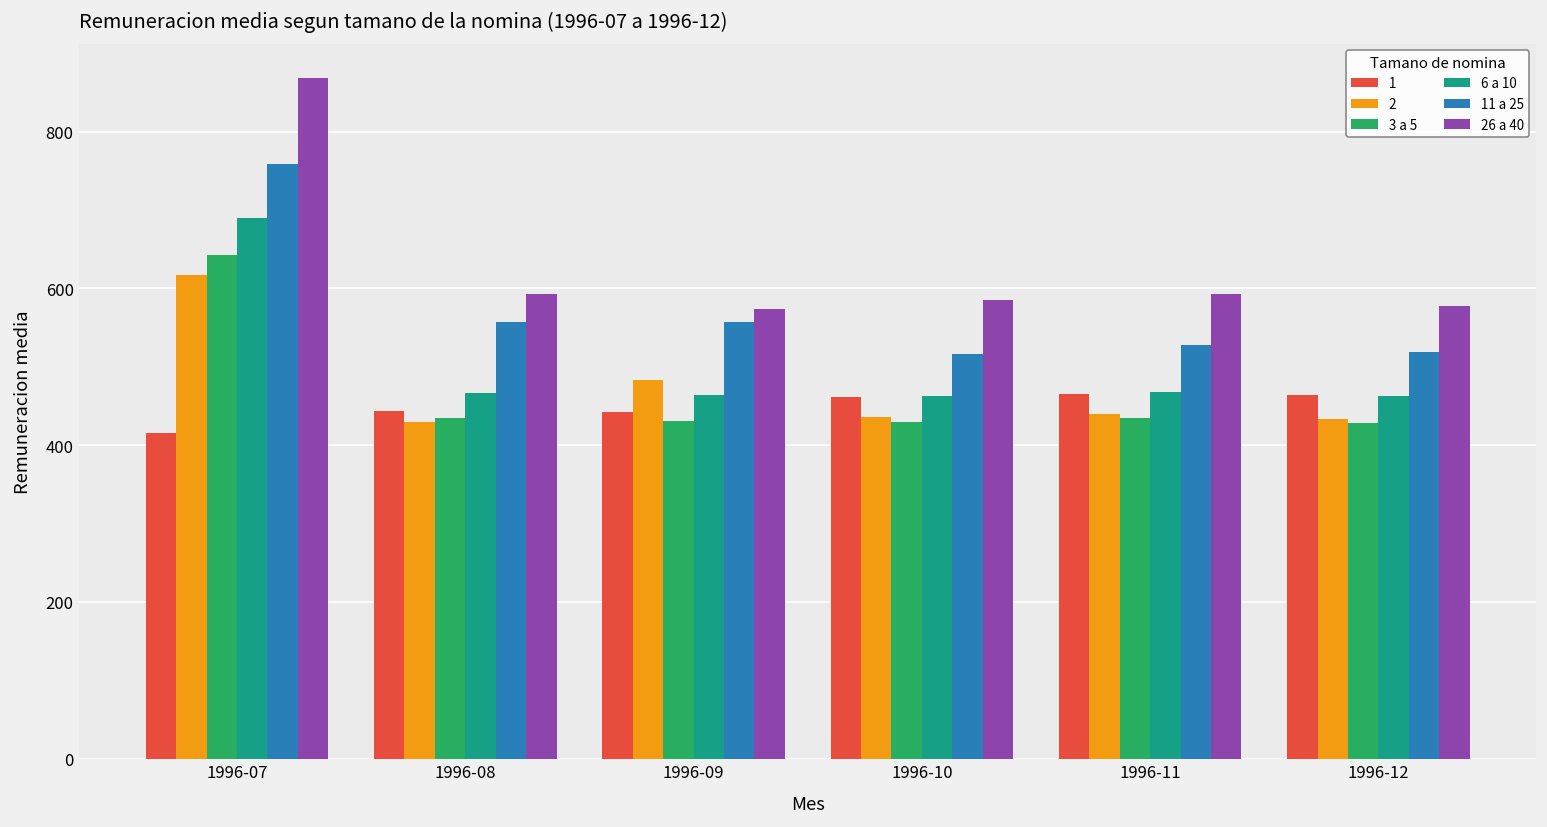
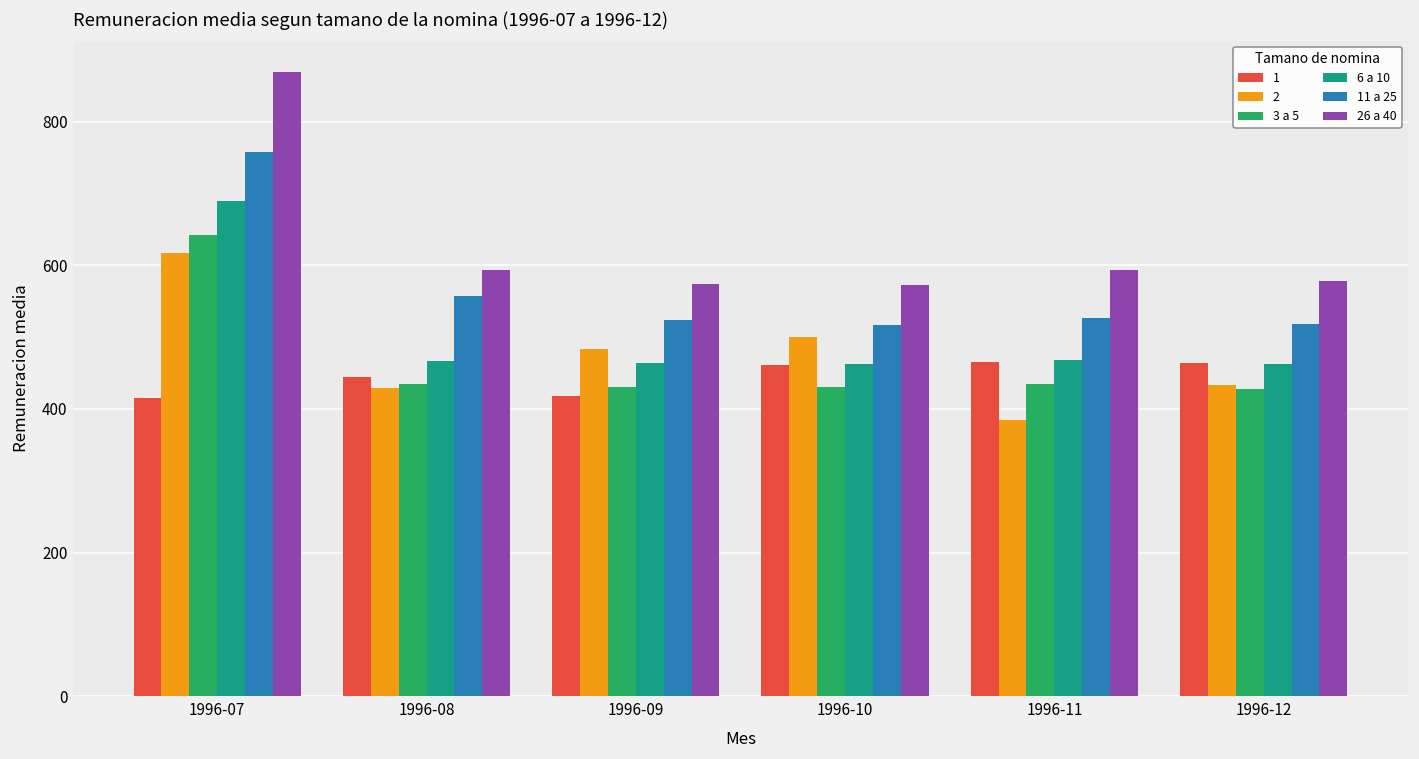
  {
    "1": {
      "1996-07": 420,
      "1996-08": 440,
-     "1996-09": 440,
+     "1996-09": 420,
      "1996-10": 460,
      "1996-11": 470,
      "1996-12": 460
    },
    "2": {
      "1996-07": 620,
      "1996-08": 430,
      "1996-09": 480,
-     "1996-10": 440,
-     "1996-11": 440,
+     "1996-10": 500,
+     "1996-11": 380,
      "1996-12": 430
    },
    "11 a 25": {
      "1996-07": 760,
      "1996-08": 560,
-     "1996-09": 560,
+     "1996-09": 520,
      "1996-10": 520,
      "1996-11": 530,
      "1996-12": 520
    },
    "26 a 40": {
      "1996-07": 870,
      "1996-08": 590,
      "1996-09": 570,
-     "1996-10": 580,
+     "1996-10": 570,
      "1996-11": 590,
      "1996-12": 580
    }
  }
